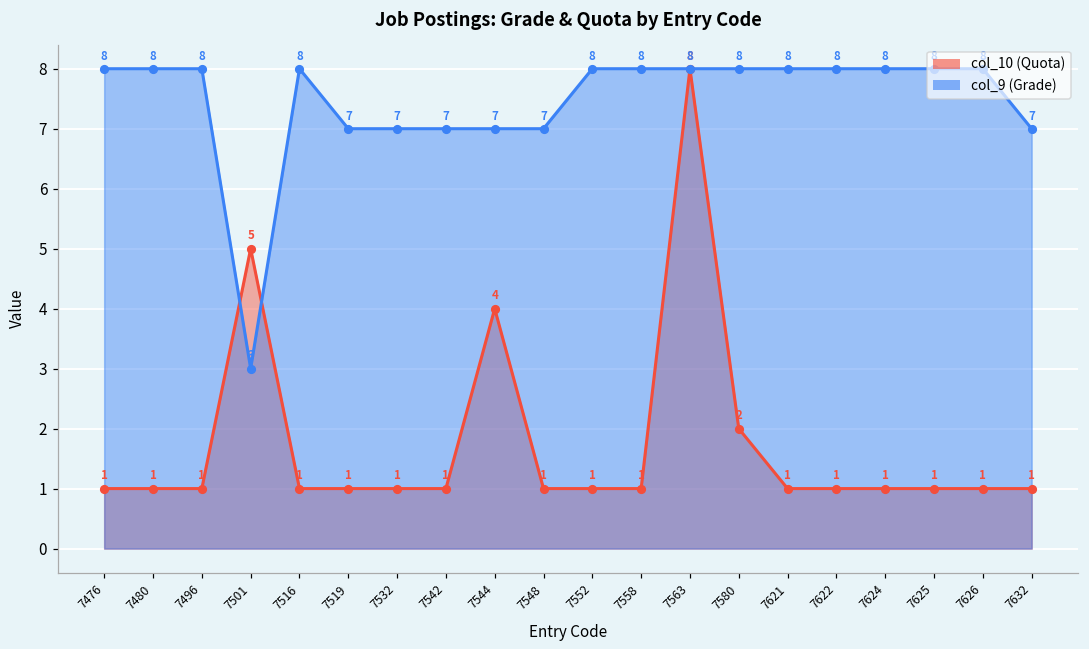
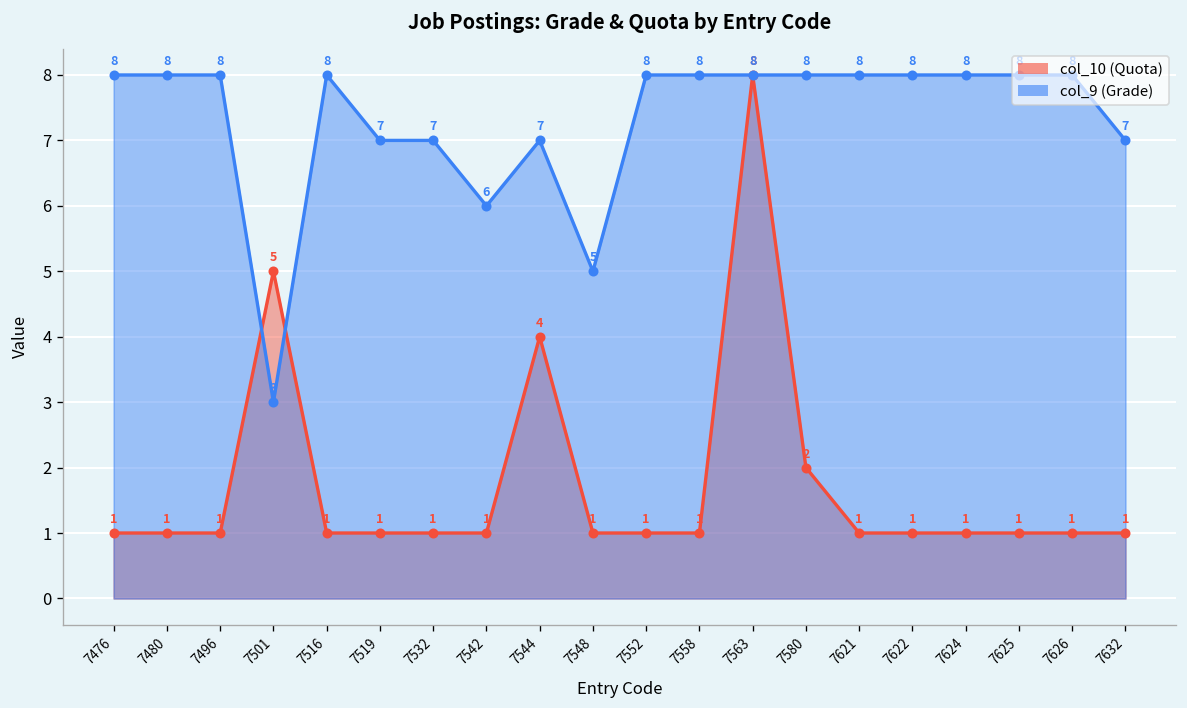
  {
    "col_10 (Quota)": {
      "7476": 1,
      "7480": 1,
      "7496": 1,
      "7501": 5,
      "7516": 1,
      "7519": 1,
      "7532": 1,
      "7542": 1,
      "7544": 4,
      "7548": 1,
      "7552": 1,
      "7558": 1,
      "7580": 2,
      "7621": 1,
      "7622": 1,
      "7624": 1,
      "7625": 1,
      "7626": 1,
      "7632": 1
    },
    "col_9 (Grade)": {
      "7476": 8,
      "7480": 8,
      "7496": 8,
      "7516": 8,
      "7519": 7,
      "7532": 7,
-     "7542": 7,
+     "7542": 6,
      "7544": 7,
-     "7548": 7,
+     "7548": 5,
      "7552": 8,
      "7558": 8,
      "7580": 8,
      "7621": 8,
      "7622": 8,
      "7624": 8,
      "7632": 7
    }
  }
